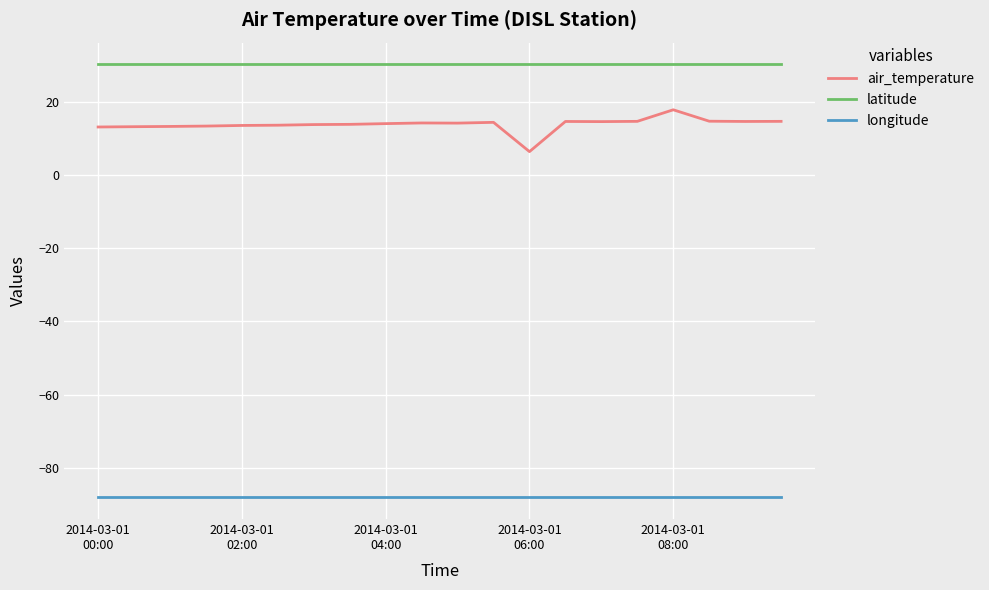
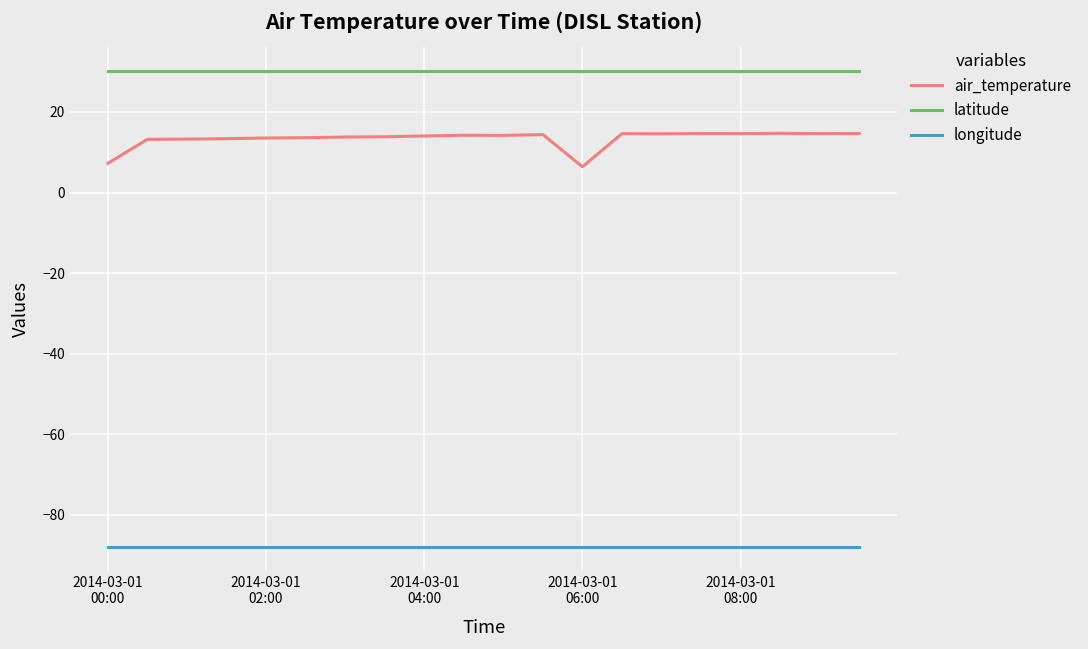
  {
    "air_temperature": {
-     "2014-03-01 00:00": 13,
+     "2014-03-01 00:00": 7,
      "2014-03-01 02:00": 14,
      "2014-03-01 04:00": 14,
      "2014-03-01 06:00": 6,
-     "2014-03-01 08:00": 18
+     "2014-03-01 08:00": 15
    },
    "latitude": {
      "2014-03-01 00:00": 30,
      "2014-03-01 02:00": 30,
      "2014-03-01 04:00": 30,
      "2014-03-01 06:00": 30,
      "2014-03-01 08:00": 30
    },
    "longitude": {
      "2014-03-01 00:00": -88,
      "2014-03-01 02:00": -88,
      "2014-03-01 04:00": -88,
      "2014-03-01 06:00": -88,
      "2014-03-01 08:00": -88
    }
  }
